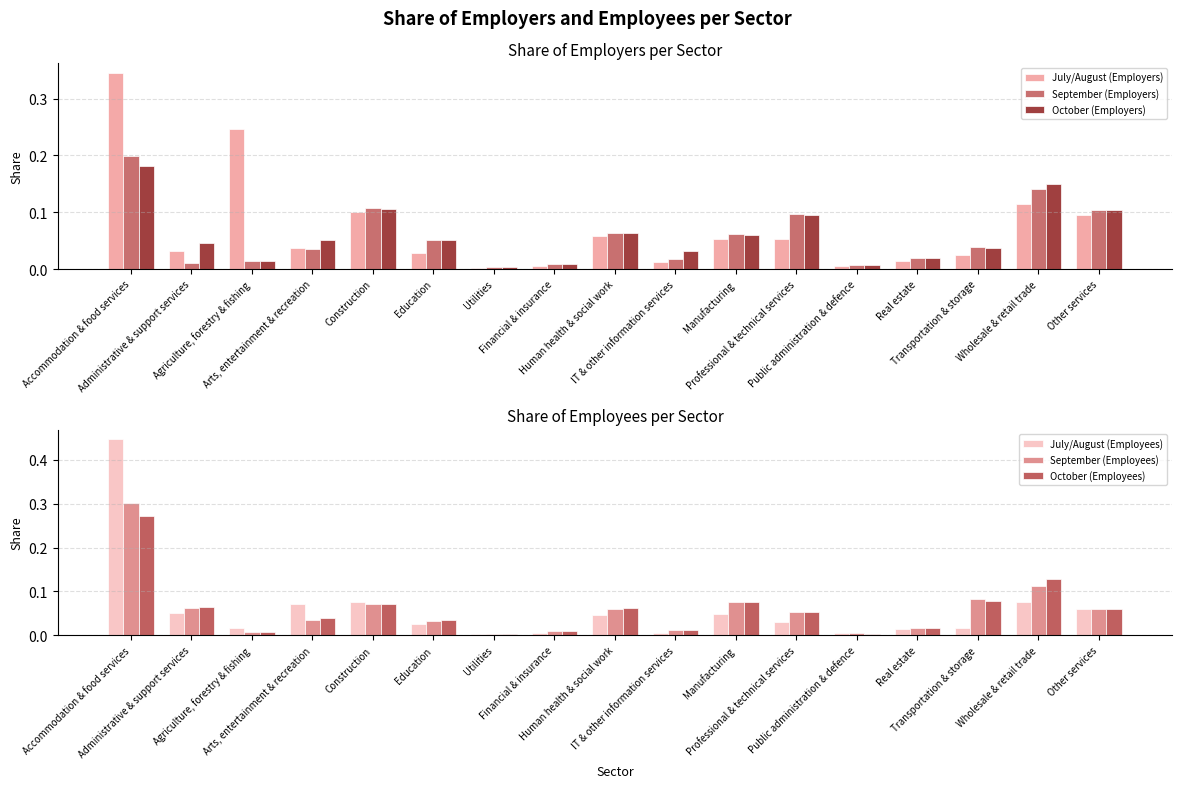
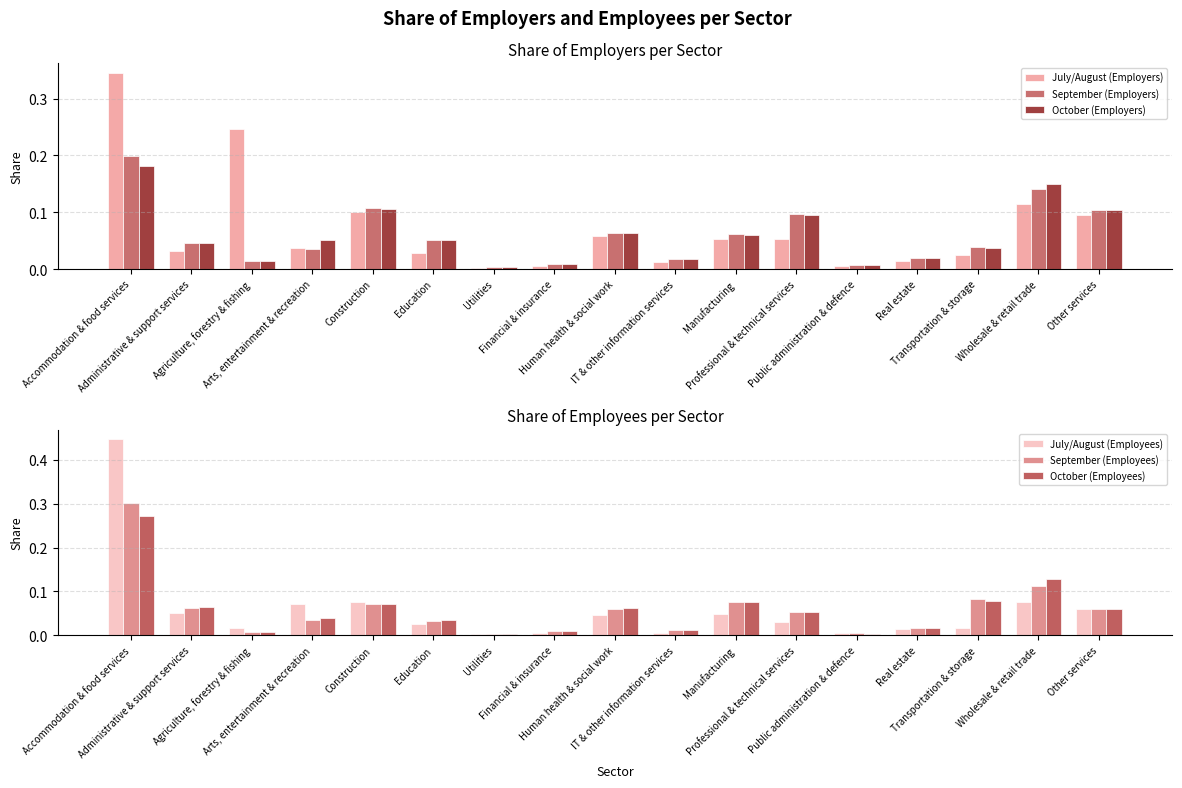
  {
    "Share of Employers per Sector": {
      "July/August (Employers)": {
        "Accommodation & food services": 0.34,
        "Administrative & support services": 0.03,
        "Agriculture, forestry & fishing": 0.25,
        "Arts, entertainment & recreation": 0.04,
        "Construction": 0.10,
        "Education": 0.03,
        "Financial & insurance": 0.01,
        "Human health & social work": 0.06,
        "IT & other information services": 0.01,
        "Manufacturing": 0.05,
        "Professional & technical services": 0.05,
        "Public administration & defence": 0.01,
        "Real estate": 0.02,
        "Transportation & storage": 0.03,
        "Wholesale & retail trade": 0.11,
        "Other services": 0.10
      },
      "September (Employers)": {
        "Accommodation & food services": 0.20,
-       "Administrative & support services": 0.01,
+       "Administrative & support services": 0.05,
        "Agriculture, forestry & fishing": 0.01,
        "Arts, entertainment & recreation": 0.04,
        "Construction": 0.11,
        "Education": 0.05,
        "Financial & insurance": 0.01,
        "Human health & social work": 0.06,
        "IT & other information services": 0.02,
        "Manufacturing": 0.06,
        "Professional & technical services": 0.10,
        "Public administration & defence": 0.01,
        "Real estate": 0.02,
        "Transportation & storage": 0.04,
        "Wholesale & retail trade": 0.14,
        "Other services": 0.10
      },
      "October (Employers)": {
        "Accommodation & food services": 0.18,
        "Administrative & support services": 0.05,
        "Agriculture, forestry & fishing": 0.01,
        "Arts, entertainment & recreation": 0.05,
        "Construction": 0.11,
        "Education": 0.05,
        "Financial & insurance": 0.01,
        "Human health & social work": 0.06,
-       "IT & other information services": 0.03,
+       "IT & other information services": 0.02,
        "Manufacturing": 0.06,
        "Professional & technical services": 0.09,
        "Public administration & defence": 0.01,
        "Real estate": 0.02,
        "Transportation & storage": 0.04,
        "Wholesale & retail trade": 0.15,
        "Other services": 0.10
      }
    },
    "Share of Employees per Sector": {
      "July/August (Employees)": {
        "Accommodation & food services": 0.45,
        "Administrative & support services": 0.05,
        "Agriculture, forestry & fishing": 0.02,
        "Arts, entertainment & recreation": 0.07,
        "Construction": 0.08,
        "Education": 0.03,
        "Human health & social work": 0.05,
        "IT & other information services": 0.01,
        "Manufacturing": 0.05,
        "Professional & technical services": 0.03,
        "Real estate": 0.01,
        "Transportation & storage": 0.02,
        "Wholesale & retail trade": 0.08,
        "Other services": 0.06
      },
      "September (Employees)": {
        "Accommodation & food services": 0.30,
        "Administrative & support services": 0.06,
        "Agriculture, forestry & fishing": 0.01,
        "Arts, entertainment & recreation": 0.04,
        "Construction": 0.07,
        "Education": 0.03,
        "Financial & insurance": 0.01,
        "Human health & social work": 0.06,
        "IT & other information services": 0.01,
        "Manufacturing": 0.08,
        "Professional & technical services": 0.05,
        "Real estate": 0.02,
        "Transportation & storage": 0.08,
        "Wholesale & retail trade": 0.11,
        "Other services": 0.06
      },
      "October (Employees)": {
        "Accommodation & food services": 0.27,
        "Administrative & support services": 0.07,
        "Agriculture, forestry & fishing": 0.01,
        "Arts, entertainment & recreation": 0.04,
        "Construction": 0.07,
        "Education": 0.04,
        "Financial & insurance": 0.01,
        "Human health & social work": 0.06,
        "IT & other information services": 0.01,
        "Manufacturing": 0.08,
        "Professional & technical services": 0.05,
        "Real estate": 0.02,
        "Transportation & storage": 0.08,
        "Wholesale & retail trade": 0.13,
        "Other services": 0.06
      }
    }
  }
